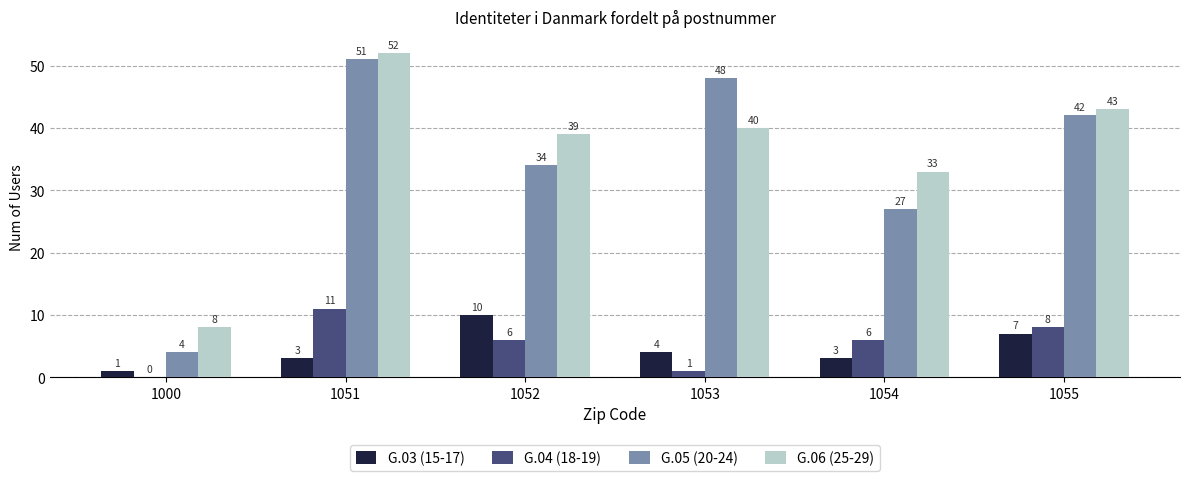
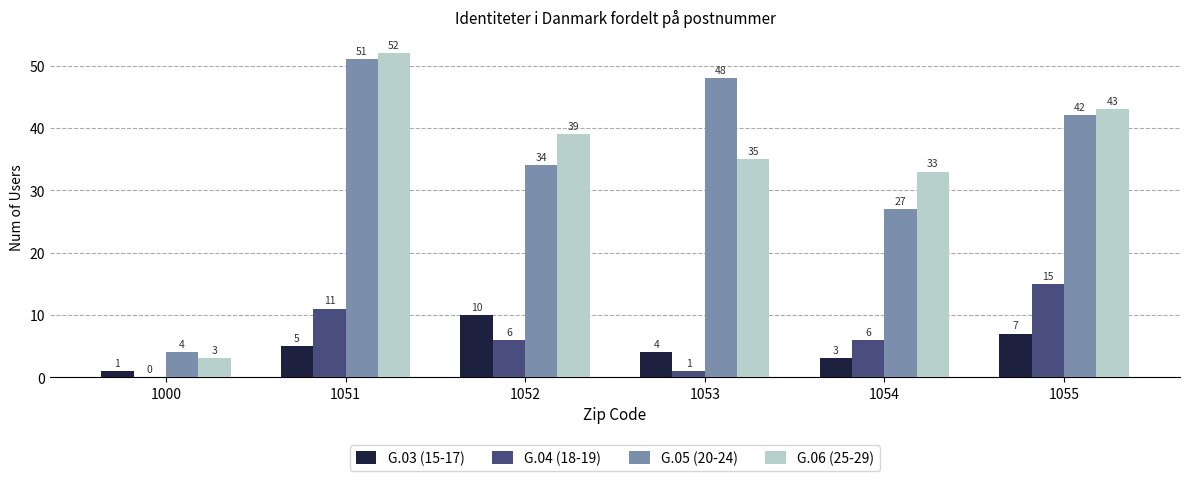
  {
    "G.03 (15-17)": {
      "1000": 1,
-     "1051": 3,
+     "1051": 5,
      "1052": 10,
      "1053": 4,
      "1054": 3,
      "1055": 7
    },
    "G.04 (18-19)": {
      "1000": 0,
      "1051": 11,
      "1052": 6,
      "1053": 1,
      "1054": 6,
-     "1055": 8
+     "1055": 15
    },
    "G.05 (20-24)": {
      "1000": 4,
      "1051": 51,
      "1052": 34,
      "1053": 48,
      "1054": 27,
      "1055": 42
    },
    "G.06 (25-29)": {
-     "1000": 8,
+     "1000": 3,
      "1051": 52,
      "1052": 39,
-     "1053": 40,
+     "1053": 35,
      "1054": 33,
      "1055": 43
    }
  }
